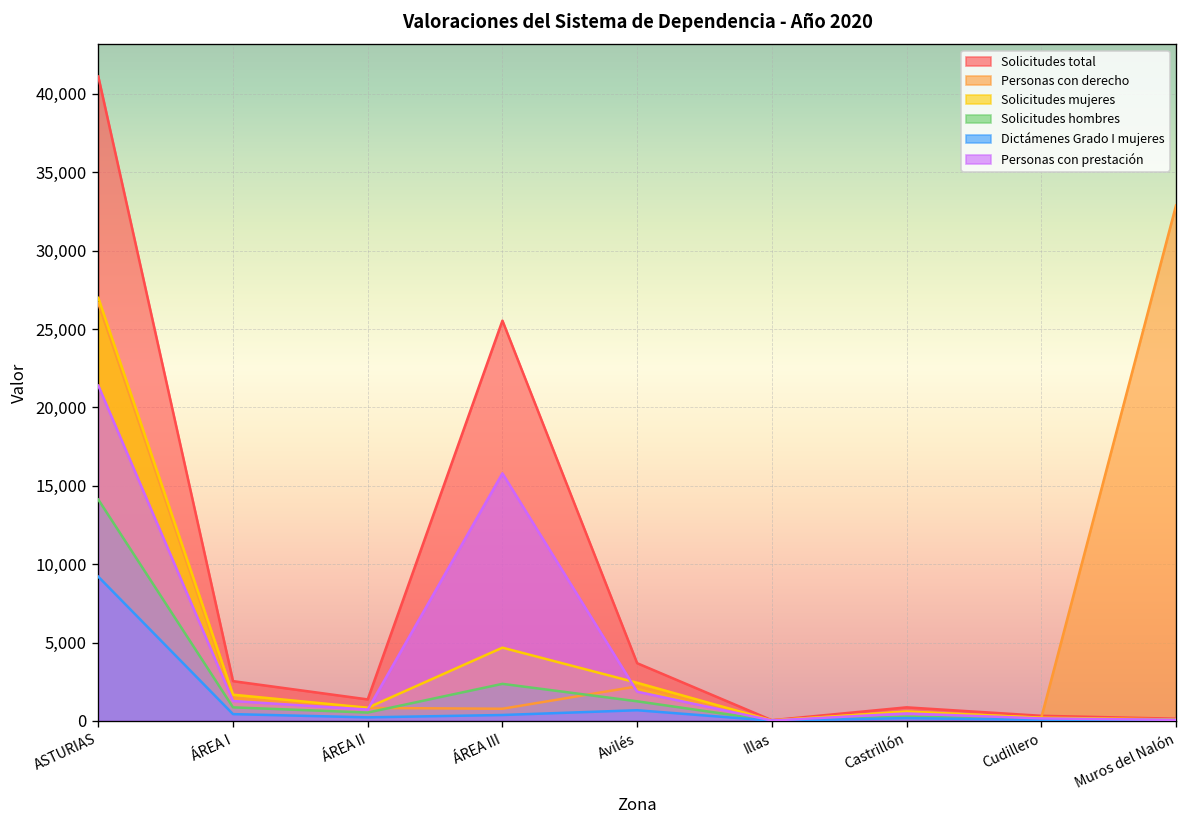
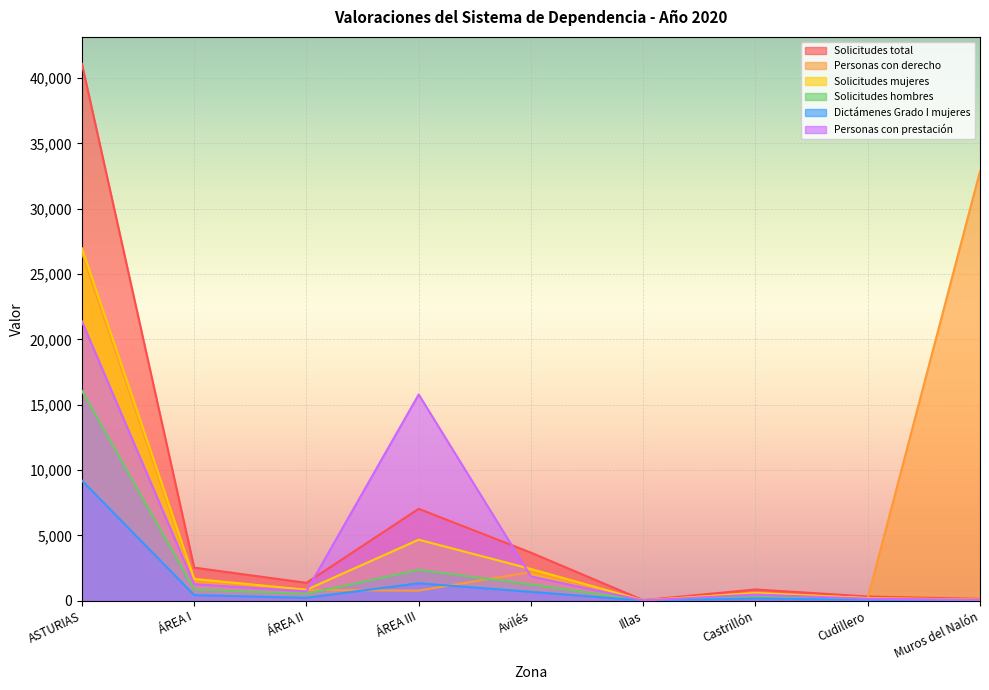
  {
    "Solicitudes total": {
      "ASTURIAS": "41,100",
      "ÁREA I": "2,500",
      "ÁREA II": "1,400",
-     "ÁREA III": "25,500",
+     "ÁREA III": "7,000",
      "Avilés": "3,700",
      "Castrillón": "900"
    },
    "Personas con derecho": {
      "ASTURIAS": "26,600",
      "ÁREA III": "800",
      "Avilés": "2,200",
      "Muros del Nalón": "32,900"
    },
    "Solicitudes mujeres": {
      "ASTURIAS": "27,000",
      "ÁREA I": "1,700",
      "ÁREA III": "4,700",
      "Avilés": "2,400"
    },
    "Solicitudes hombres": {
-     "ASTURIAS": "14,100",
+     "ASTURIAS": "16,100",
      "ÁREA I": "900",
      "ÁREA III": "2,400",
      "Avilés": "1,200"
    },
    "Dictámenes Grado I mujeres": {
      "ASTURIAS": "9,200",
      "ÁREA I": "400",
      "ÁREA II": "200",
-     "ÁREA III": "400",
+     "ÁREA III": "1,300",
      "Avilés": "700"
    },
    "Personas con prestación": {
      "ASTURIAS": "21,400",
      "ÁREA III": "15,800",
      "Avilés": "1,900"
    }
  }
